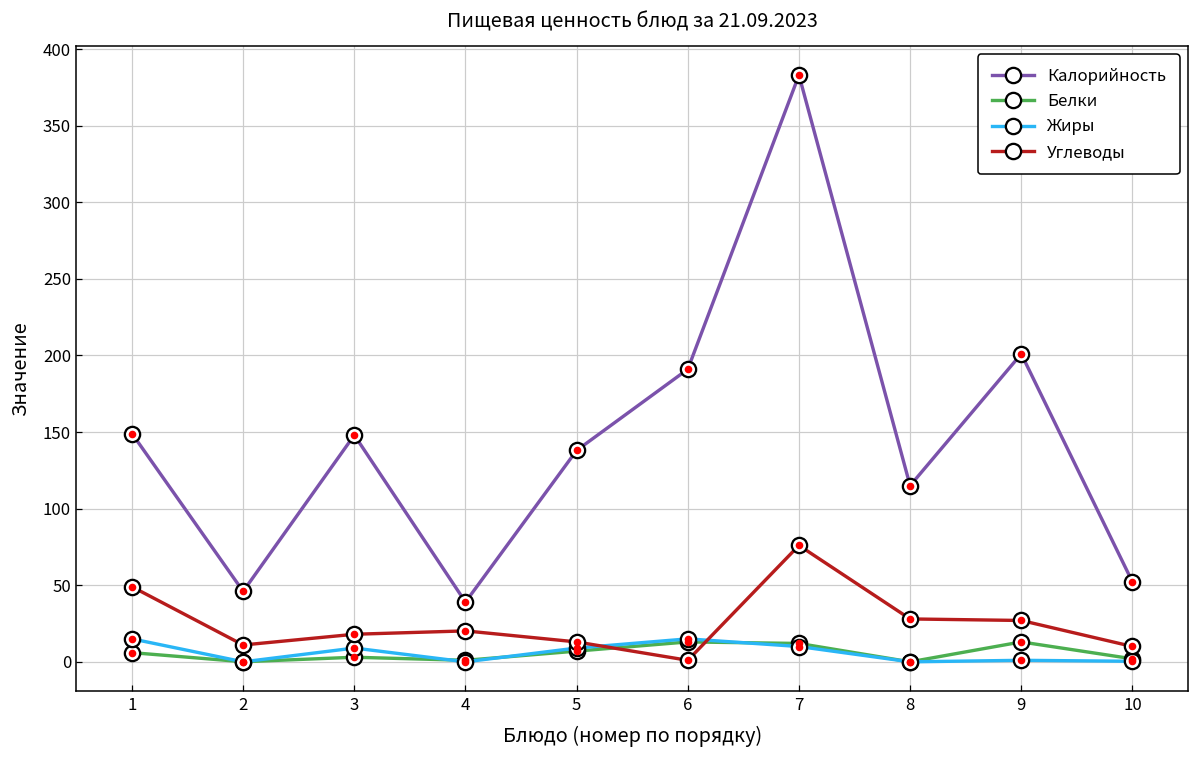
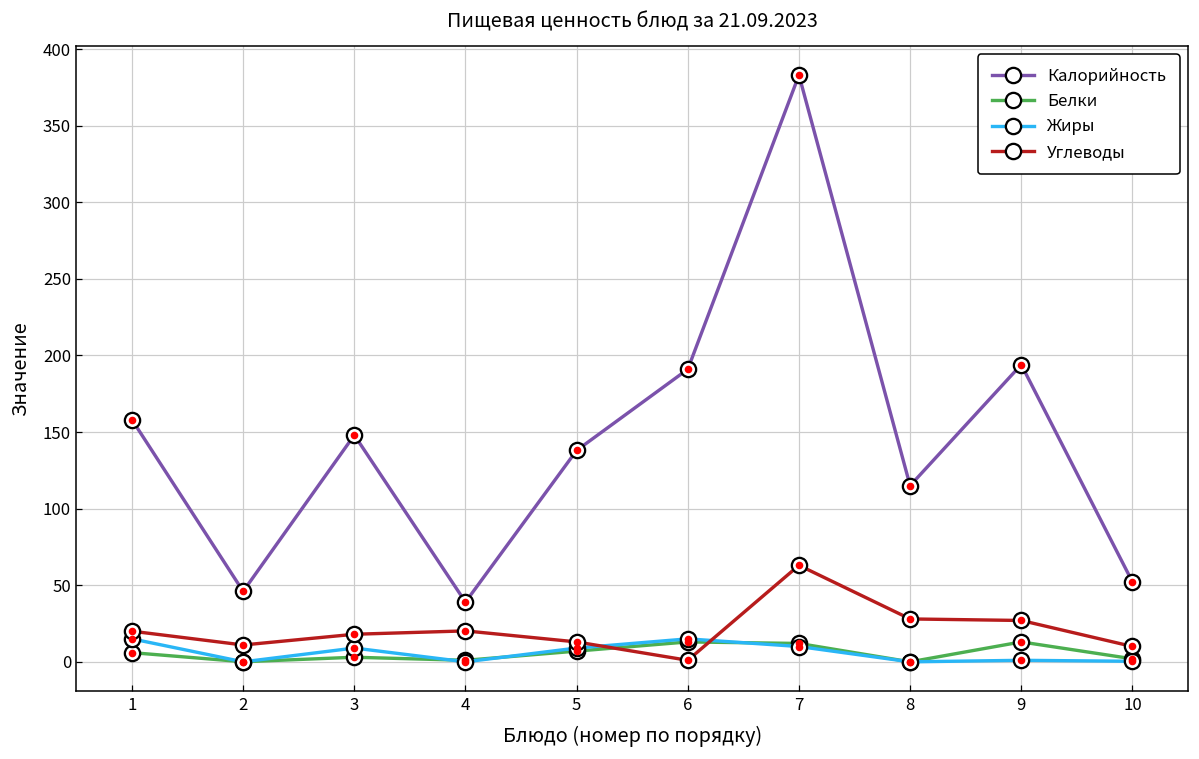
  {
    "Калорийность": {
-     "1": 149,
+     "1": 158,
      "2": 46,
      "3": 148,
      "4": 39,
      "5": 138,
      "6": 191,
      "7": 383,
      "8": 115,
-     "9": 201,
+     "9": 194,
      "10": 52
    },
    "Белки": {
      "1": 6,
      "3": 3,
      "5": 7,
      "6": 13,
      "7": 12,
      "9": 13
    },
    "Жиры": {
      "1": 15,
      "3": 9,
      "5": 9,
      "6": 15,
      "7": 10,
      "9": 1
    },
    "Углеводы": {
-     "1": 49,
+     "1": 20,
      "2": 11,
      "3": 18,
      "4": 20,
      "5": 13,
      "6": 1,
-     "7": 76,
+     "7": 63,
      "8": 28,
      "9": 27,
      "10": 10
    }
  }
